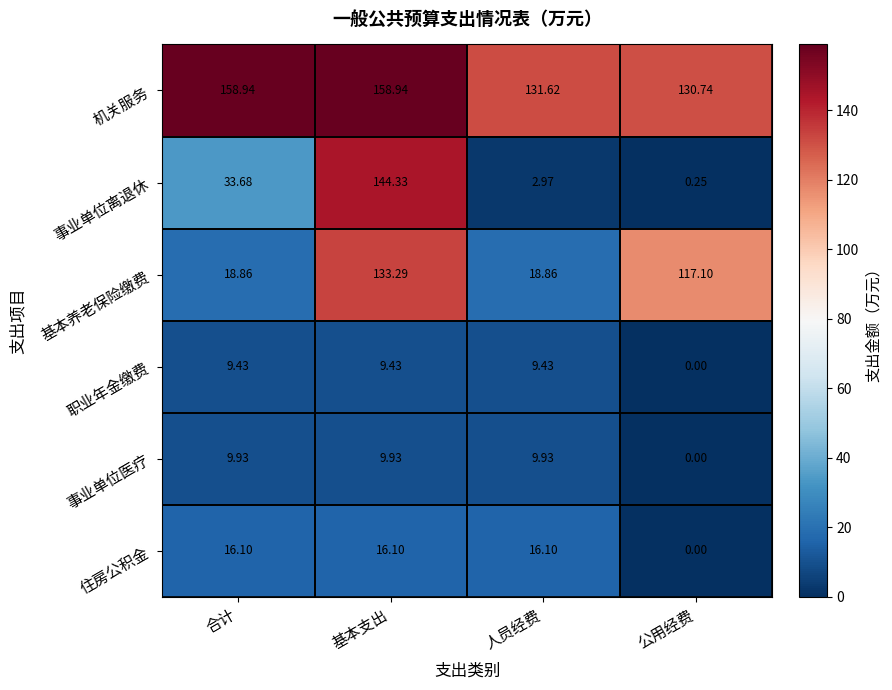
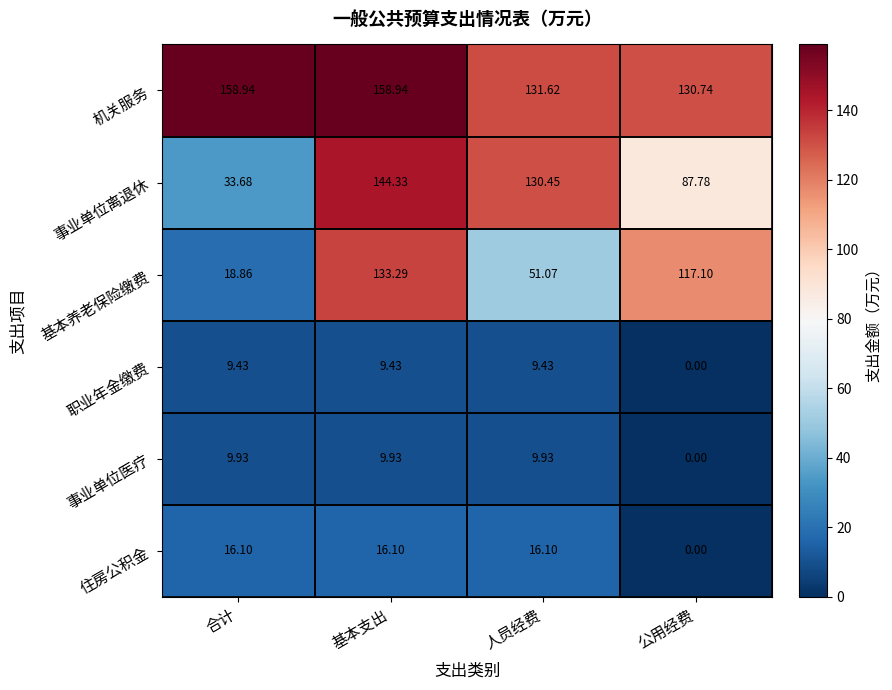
  {
    "机关服务": {
      "合计": 158.94,
      "基本支出": 158.94,
      "人员经费": 131.62,
      "公用经费": 130.74
    },
    "事业单位离退休": {
      "合计": 33.68,
      "基本支出": 144.33,
-     "人员经费": 2.97,
-     "公用经费": 0.25
+     "人员经费": 130.45,
+     "公用经费": 87.78
    },
    "基本养老保险缴费": {
      "合计": 18.86,
      "基本支出": 133.29,
-     "人员经费": 18.86,
+     "人员经费": 51.07,
      "公用经费": 117.10
    },
    "职业年金缴费": {
      "合计": 9.43,
      "基本支出": 9.43,
      "人员经费": 9.43,
      "公用经费": 0.00
    },
    "事业单位医疗": {
      "合计": 9.93,
      "基本支出": 9.93,
      "人员经费": 9.93,
      "公用经费": 0.00
    },
    "住房公积金": {
      "合计": 16.10,
      "基本支出": 16.10,
      "人员经费": 16.10,
      "公用经费": 0.00
    }
  }
